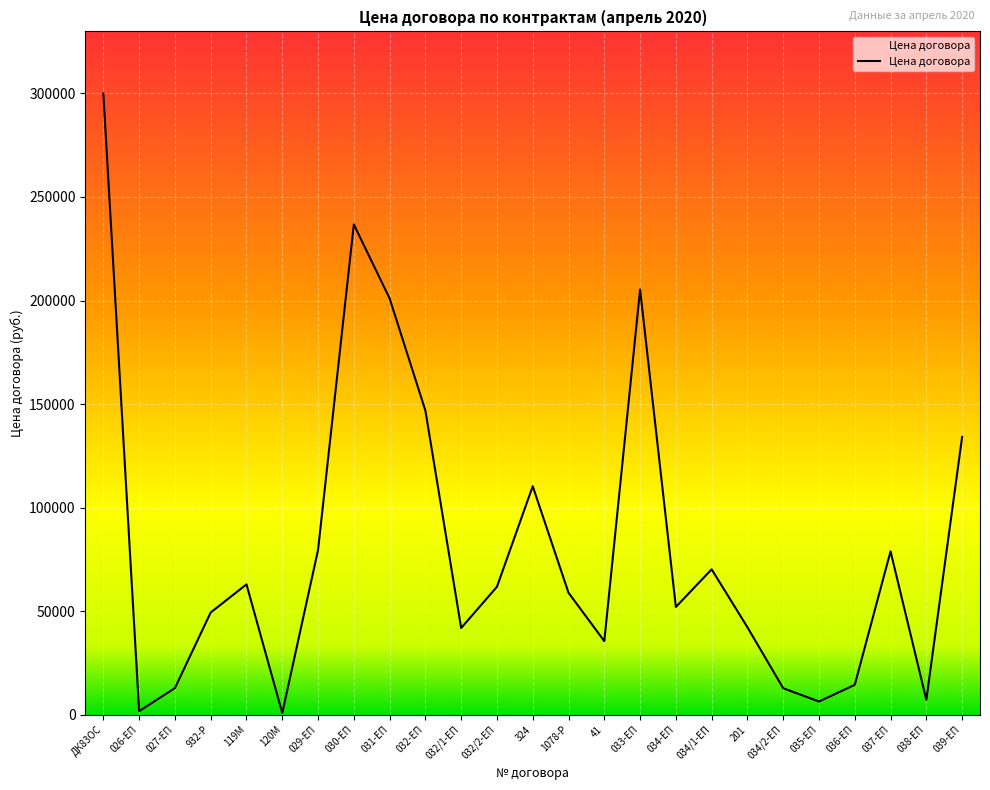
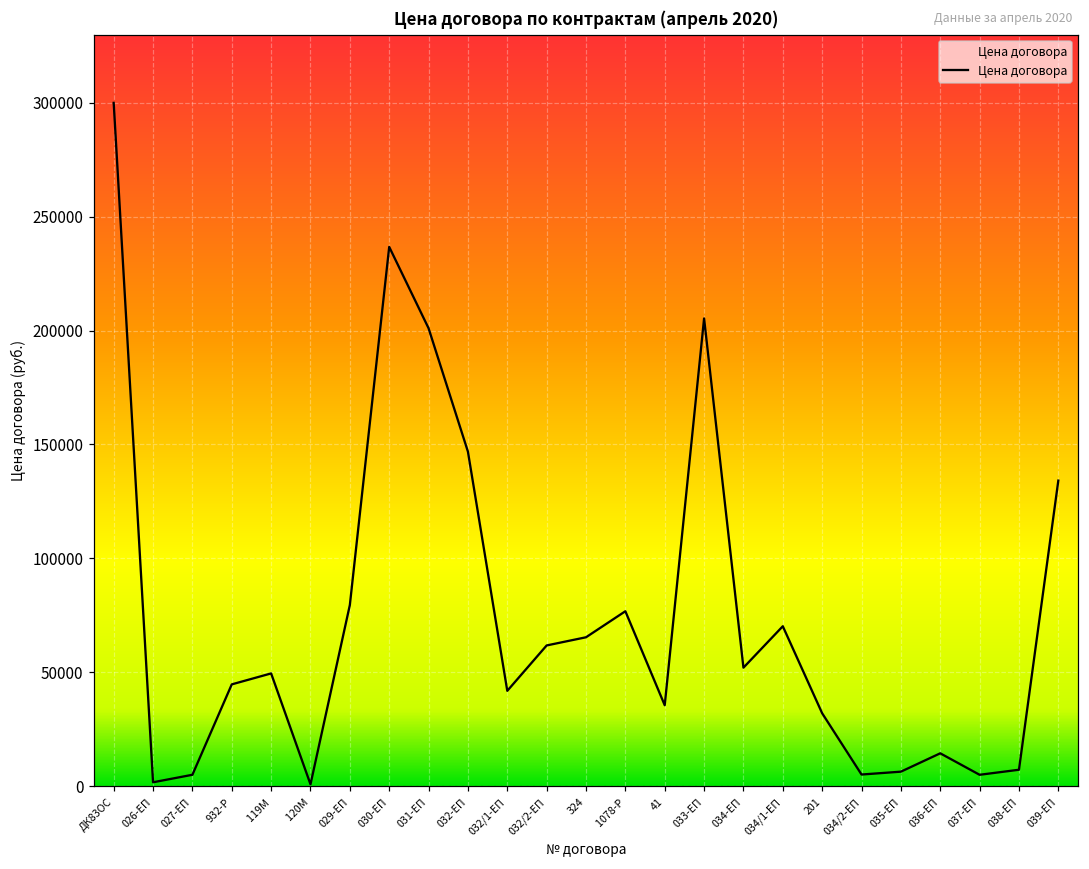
  {
    "ДК83ОС": 300000,
    "026-ЕП": 2000,
-   "027-ЕП": 13000,
-   "932-Р": 49000,
-   "119М": 63000,
+   "027-ЕП": 5000,
+   "932-Р": 45000,
+   "119М": 49000,
    "120М": 1000,
    "029-ЕП": 80000,
    "030-ЕП": 237000,
    "031-ЕП": 201000,
    "032-ЕП": 147000,
    "032/1-ЕП": 42000,
    "032/2-ЕП": 62000,
-   "324": 110000,
-   "1078-Р": 59000,
+   "324": 65000,
+   "1078-Р": 77000,
    "41": 36000,
    "033-ЕП": 205000,
    "034-ЕП": 52000,
    "034/1-ЕП": 70000,
-   "201": 42000,
-   "034/2-ЕП": 13000,
+   "201": 32000,
+   "034/2-ЕП": 5000,
    "035-ЕП": 6000,
    "036-ЕП": 14000,
-   "037-ЕП": 79000,
+   "037-ЕП": 5000,
    "038-ЕП": 7000,
    "039-ЕП": 134000
  }
